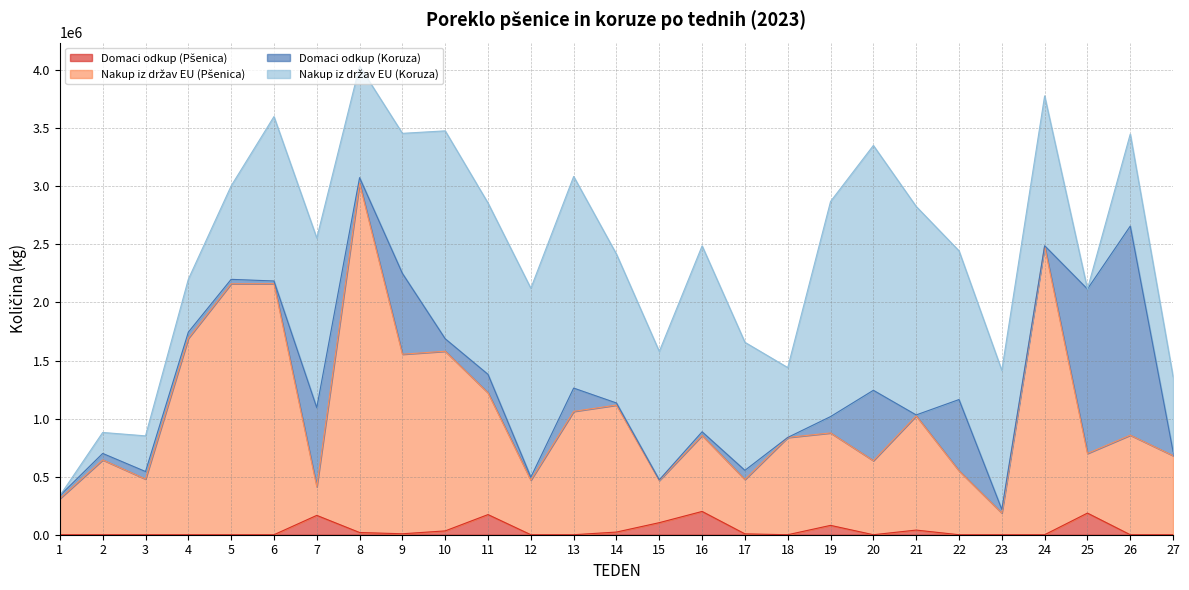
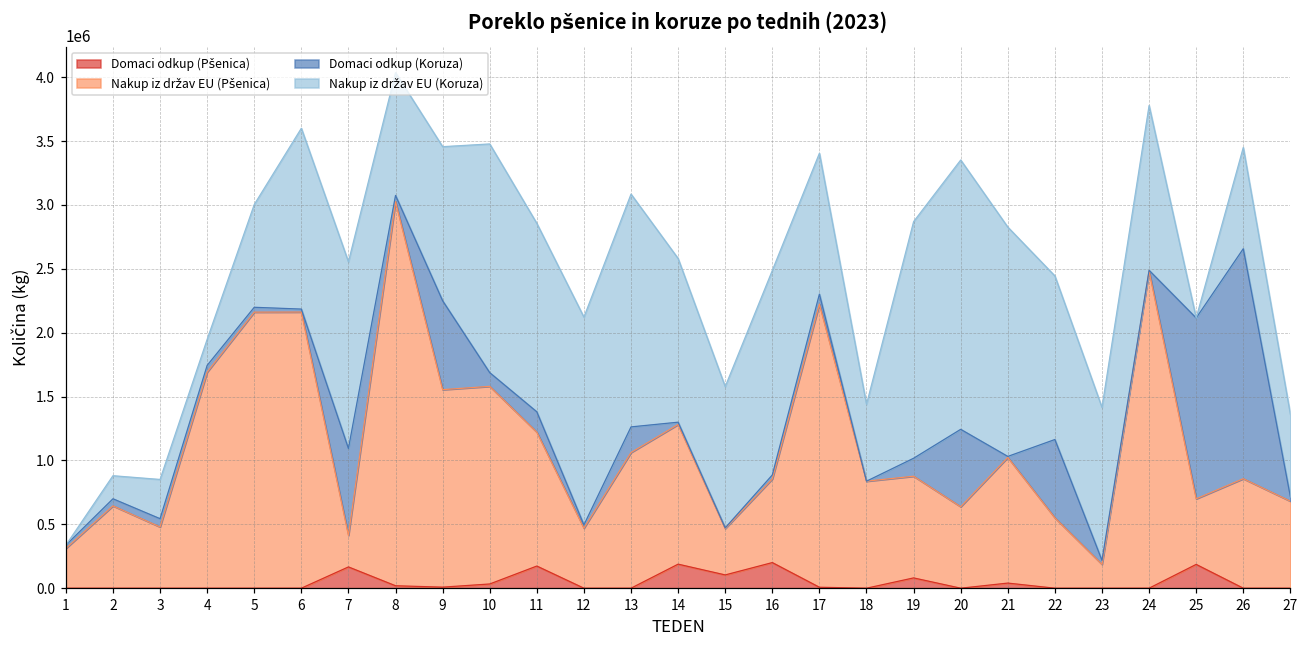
  {
    "Domaci odkup (Pšenica)": {
      "1": 0,
      "2": 0,
      "3": 0,
      "4": 0,
      "5": 0,
      "6": 0,
      "7": 170000,
      "8": 20000,
      "9": 10000,
      "10": 30000,
      "11": 170000,
      "12": 0,
      "13": 0,
-     "14": 20000,
+     "14": 190000,
      "15": 100000,
      "16": 200000,
      "17": 10000,
      "18": 0,
      "19": 80000,
      "20": 0,
      "21": 40000,
      "22": 0,
      "23": 0,
      "24": 0,
      "25": 190000,
      "26": 0,
      "27": 0
    },
    "Nakup iz držav EU (Pšenica)": {
      "1": 310000,
      "2": 640000,
      "3": 480000,
      "4": 1690000,
      "5": 2160000,
      "6": 2160000,
      "7": 250000,
      "8": 3010000,
      "9": 1550000,
      "10": 1550000,
      "11": 1050000,
      "12": 470000,
      "13": 1060000,
      "16": 650000,
-     "17": 470000,
+     "17": 2220000,
      "19": 800000,
      "20": 640000,
      "22": 550000,
      "23": 190000,
      "25": 510000,
      "26": 860000,
      "27": 680000
    },
    "Domaci odkup (Koruza)": {
      "2": 60000,
      "3": 70000,
      "4": 50000,
      "5": 40000,
      "6": 20000,
      "7": 680000,
      "8": 50000,
      "9": 700000,
      "10": 110000,
      "11": 160000,
      "12": 30000,
      "13": 200000,
      "16": 30000,
      "17": 80000,
      "19": 140000,
      "20": 610000,
      "22": 610000,
      "23": 30000,
      "26": 1800000,
      "27": 40000
    },
    "Nakup iz držav EU (Koruza)": {
      "2": 180000,
      "3": 310000,
-     "4": 460000,
+     "4": 200000,
      "5": 800000,
      "6": 1420000,
      "7": 1460000,
      "9": 1210000,
      "10": 1790000,
      "11": 1480000,
      "12": 1630000,
      "13": 1820000,
      "14": 1280000,
      "15": 1110000,
      "16": 1600000,
      "17": 1100000,
      "18": 600000,
      "19": 1850000,
      "20": 2110000,
      "21": 1800000,
      "22": 1280000,
      "23": 1200000,
      "24": 1290000,
      "26": 790000,
      "27": 640000
    }
  }
